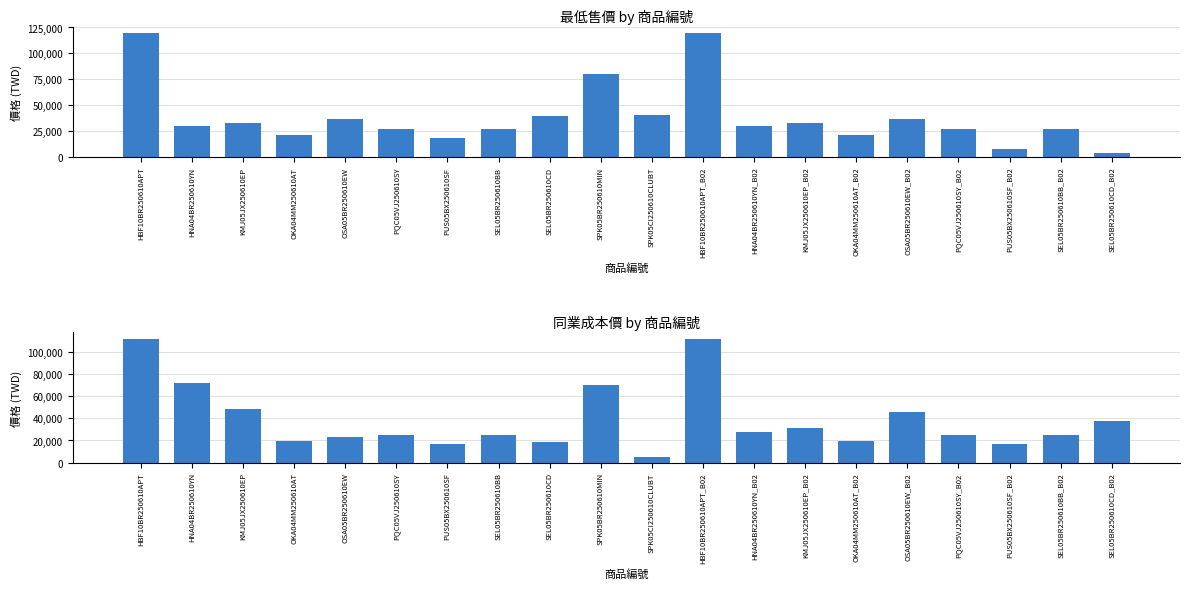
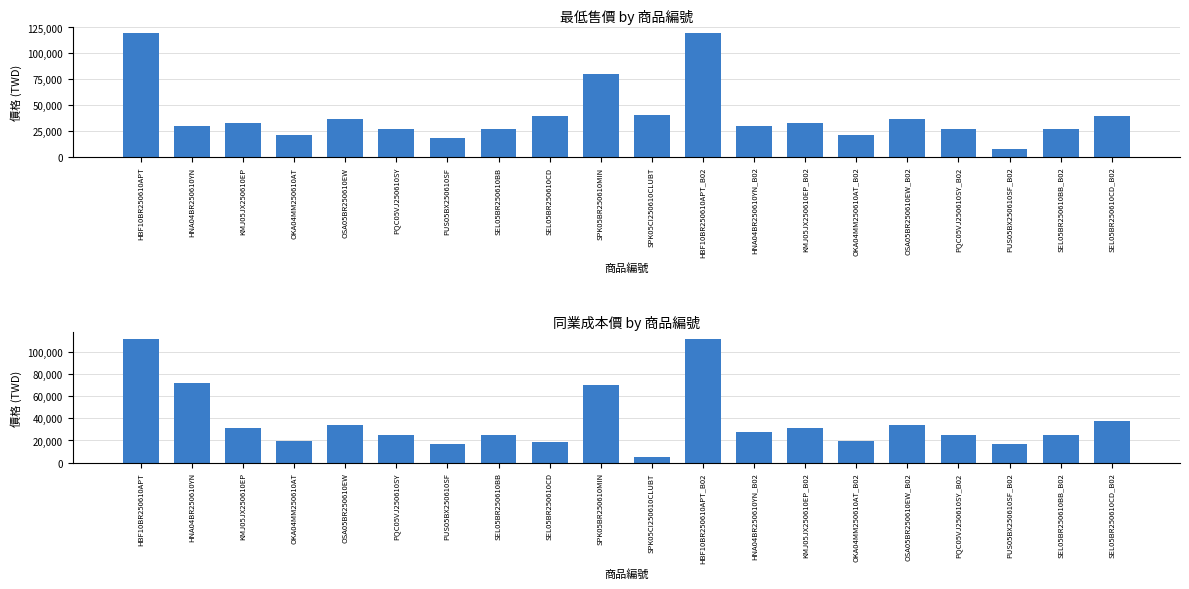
  {
    "最低售價 by 商品編號": {
      "HBF10BR250610APT": "120,000",
      "HNA04BR250610YN": "30,000",
      "KMJ05JX250610EP": "33,000",
      "OKA04MM250610AT": "21,000",
      "OSA05BR250610EW": "37,000",
      "PQC05VJ250610SY": "27,000",
      "PUS05BX250610SF": "18,000",
      "SEL05BR250610BB": "27,000",
      "SEL05BR250610CD": "40,000",
      "SPK05BR250610MIN": "80,000",
      "SPK05CI250610CLUBT": "41,000",
      "HBF10BR250610APT_B02": "120,000",
      "HNA04BR250610YN_B02": "30,000",
      "KMJ05JX250610EP_B02": "33,000",
      "OKA04MM250610AT_B02": "21,000",
      "OSA05BR250610EW_B02": "37,000",
      "PQC05VJ250610SY_B02": "27,000",
      "PUS05BX250610SF_B02": "8,000",
      "SEL05BR250610BB_B02": "27,000",
-     "SEL05BR250610CD_B02": "4,000"
+     "SEL05BR250610CD_B02": "40,000"
    },
    "同業成本價 by 商品編號": {
      "HBF10BR250610APT": "112,000",
      "HNA04BR250610YN": "72,000",
-     "KMJ05JX250610EP": "48,000",
+     "KMJ05JX250610EP": "31,000",
      "OKA04MM250610AT": "20,000",
-     "OSA05BR250610EW": "24,000",
+     "OSA05BR250610EW": "34,000",
      "PQC05VJ250610SY": "25,000",
      "PUS05BX250610SF": "17,000",
      "SEL05BR250610BB": "25,000",
      "SEL05BR250610CD": "18,000",
      "SPK05BR250610MIN": "70,000",
      "SPK05CI250610CLUBT": "5,000",
      "HBF10BR250610APT_B02": "112,000",
      "HNA04BR250610YN_B02": "28,000",
      "KMJ05JX250610EP_B02": "31,000",
      "OKA04MM250610AT_B02": "20,000",
-     "OSA05BR250610EW_B02": "45,000",
+     "OSA05BR250610EW_B02": "34,000",
      "PQC05VJ250610SY_B02": "25,000",
      "PUS05BX250610SF_B02": "17,000",
      "SEL05BR250610BB_B02": "25,000",
      "SEL05BR250610CD_B02": "38,000"
    }
  }
